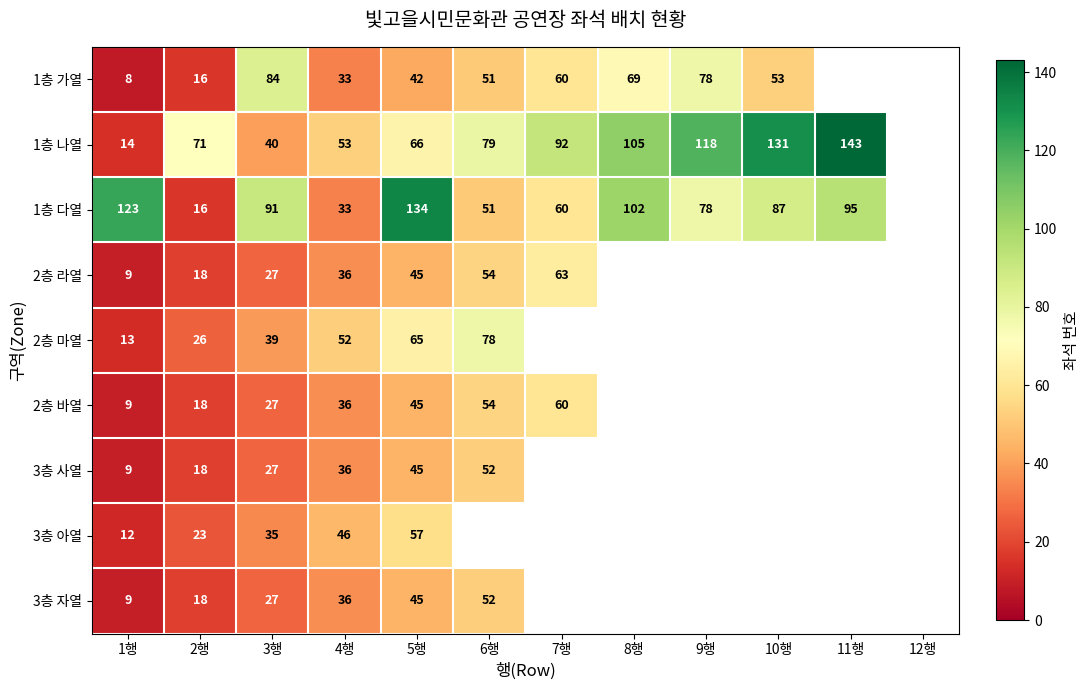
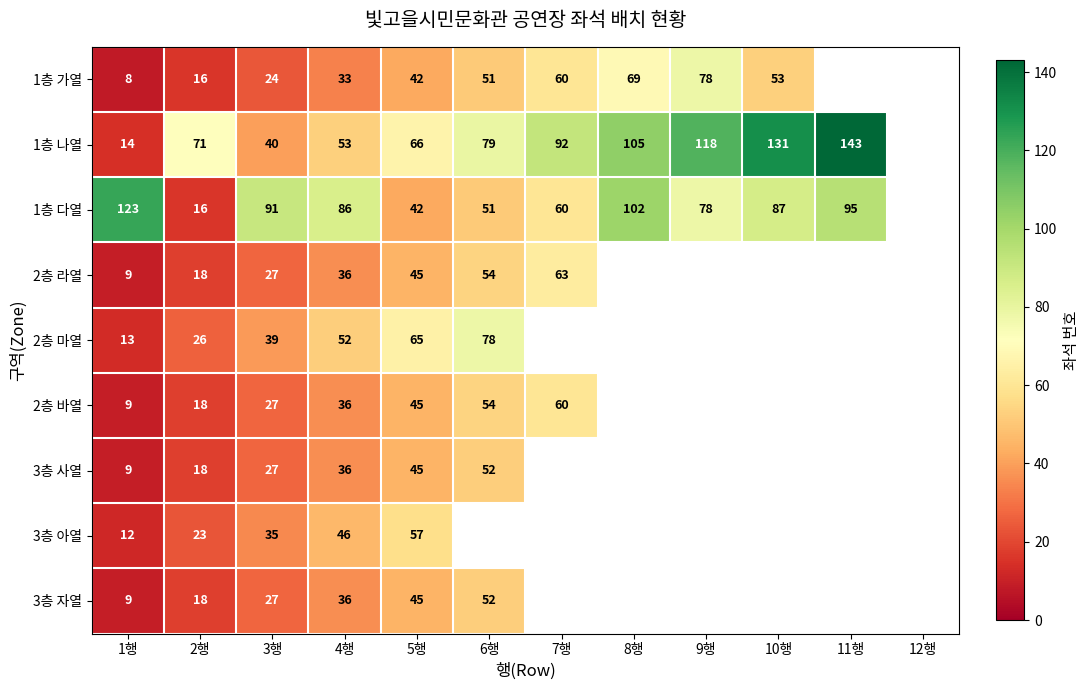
  {
    "1층 가열": {
      "1행": 8,
      "2행": 16,
-     "3행": 84,
+     "3행": 24,
      "4행": 33,
      "5행": 42,
      "6행": 51,
      "7행": 60,
      "8행": 69,
      "9행": 78,
      "10행": 53
    },
    "1층 나열": {
      "1행": 14,
      "2행": 71,
      "3행": 40,
      "4행": 53,
      "5행": 66,
      "6행": 79,
      "7행": 92,
      "8행": 105,
      "9행": 118,
      "10행": 131,
      "11행": 143
    },
    "1층 다열": {
      "1행": 123,
      "2행": 16,
      "3행": 91,
-     "4행": 33,
-     "5행": 134,
+     "4행": 86,
+     "5행": 42,
      "6행": 51,
      "7행": 60,
      "8행": 102,
      "9행": 78,
      "10행": 87,
      "11행": 95
    },
    "2층 라열": {
      "1행": 9,
      "2행": 18,
      "3행": 27,
      "4행": 36,
      "5행": 45,
      "6행": 54,
      "7행": 63
    },
    "2층 마열": {
      "1행": 13,
      "2행": 26,
      "3행": 39,
      "4행": 52,
      "5행": 65,
      "6행": 78
    },
    "2층 바열": {
      "1행": 9,
      "2행": 18,
      "3행": 27,
      "4행": 36,
      "5행": 45,
      "6행": 54,
      "7행": 60
    },
    "3층 사열": {
      "1행": 9,
      "2행": 18,
      "3행": 27,
      "4행": 36,
      "5행": 45,
      "6행": 52
    },
    "3층 아열": {
      "1행": 12,
      "2행": 23,
      "3행": 35,
      "4행": 46,
      "5행": 57
    },
    "3층 자열": {
      "1행": 9,
      "2행": 18,
      "3행": 27,
      "4행": 36,
      "5행": 45,
      "6행": 52
    }
  }
